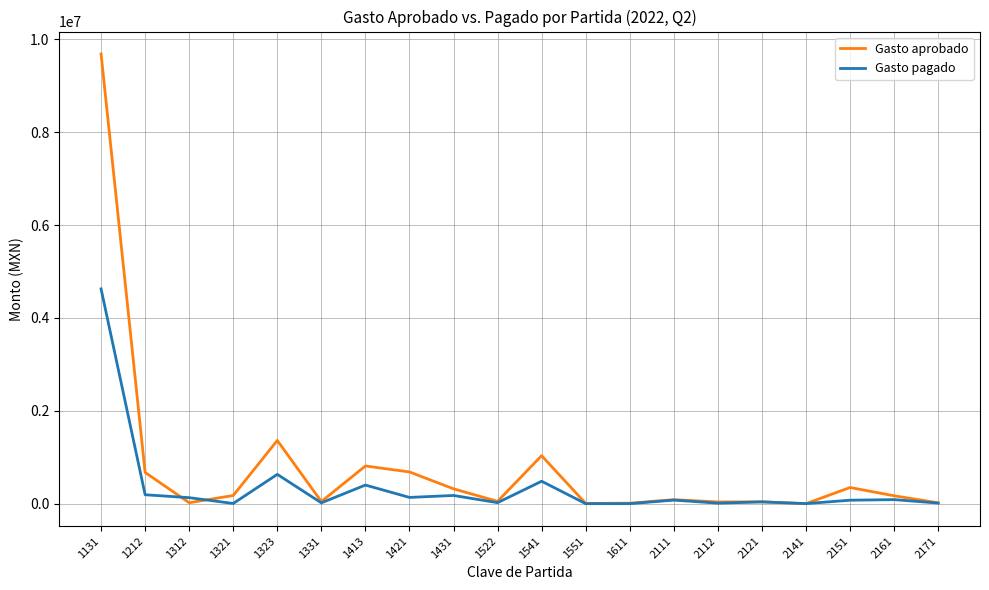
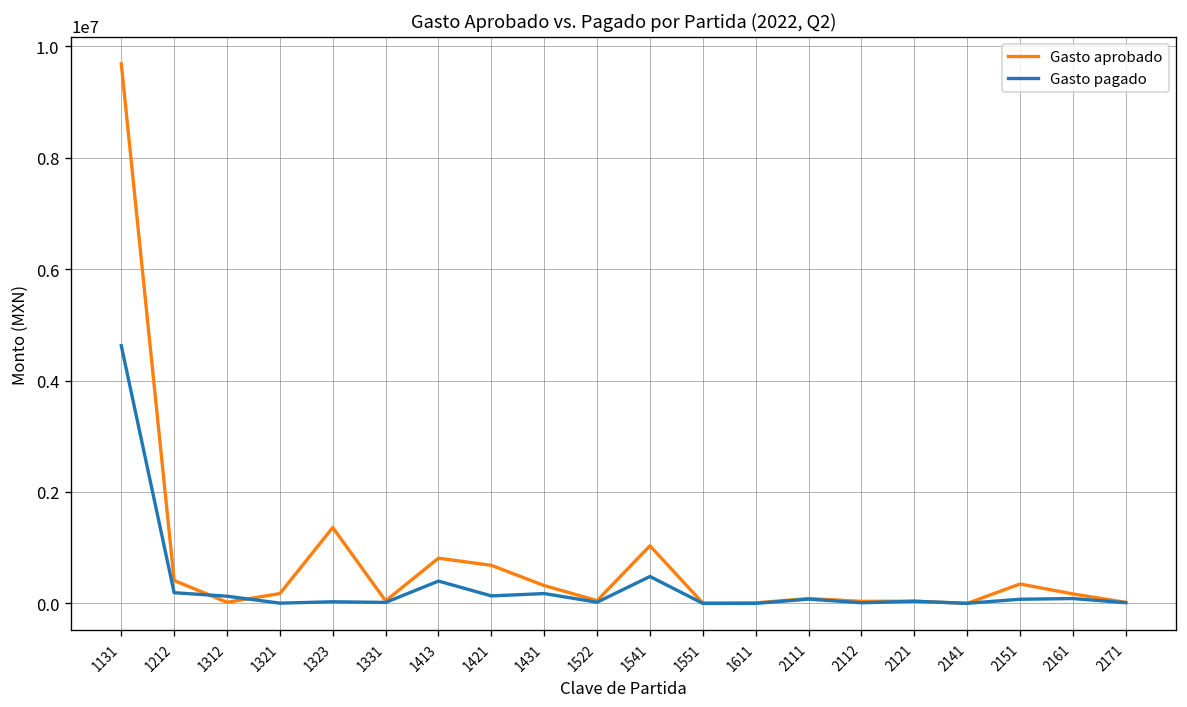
  {
    "Gasto aprobado": {
      "1131": 9700000,
-     "1212": 700000,
+     "1212": 400000,
      "1312": 0,
      "1321": 200000,
      "1323": 1400000,
      "1413": 800000,
      "1421": 700000,
      "1431": 300000,
      "1541": 1000000,
      "2151": 300000,
      "2161": 200000
    },
    "Gasto pagado": {
      "1131": 4600000,
      "1212": 200000,
      "1312": 100000,
      "1321": 0,
-     "1323": 600000,
+     "1323": 0,
      "1413": 400000,
      "1421": 100000,
      "1431": 200000,
      "1541": 500000,
      "2151": 100000,
      "2161": 100000
    }
  }
